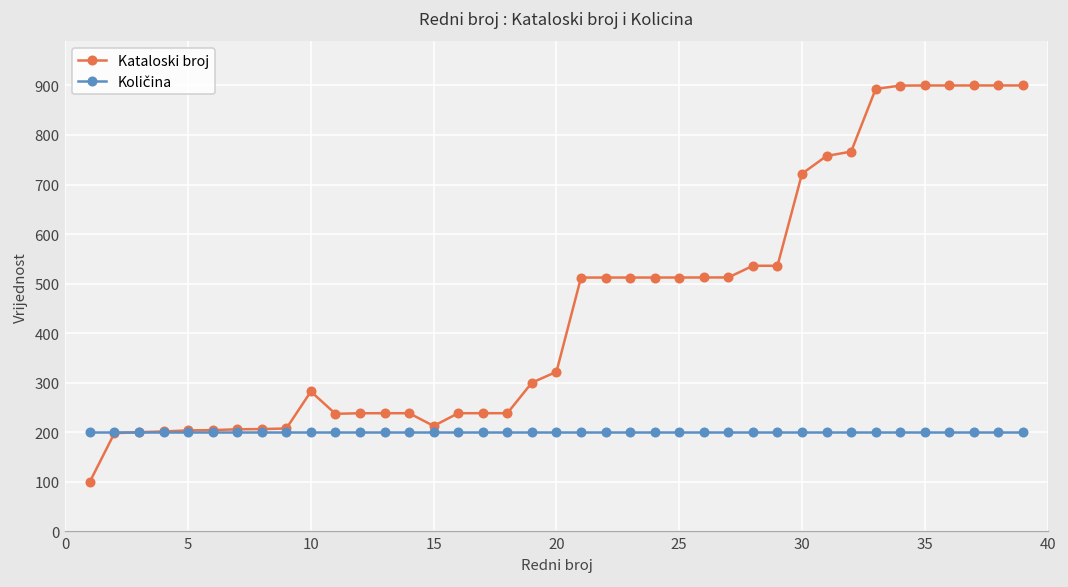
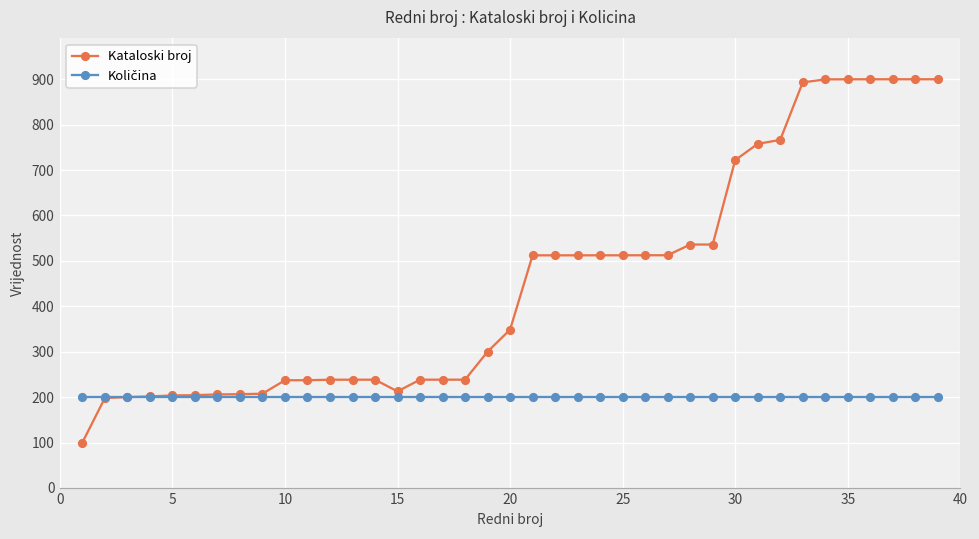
  {
    "Kataloski broj": {
-     "10": 280,
+     "10": 240,
      "15": 210,
-     "20": 320,
+     "20": 350,
      "25": 510,
      "30": 720,
      "35": 900
    },
    "Količina": {
      "10": 200,
      "15": 200,
      "20": 200,
      "25": 200,
      "30": 200,
      "35": 200
    }
  }
